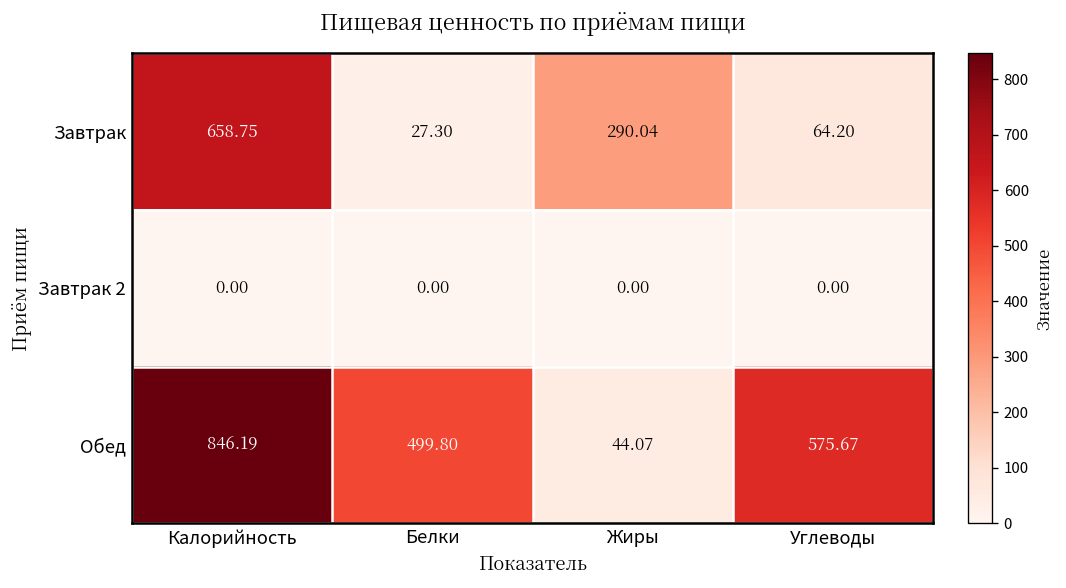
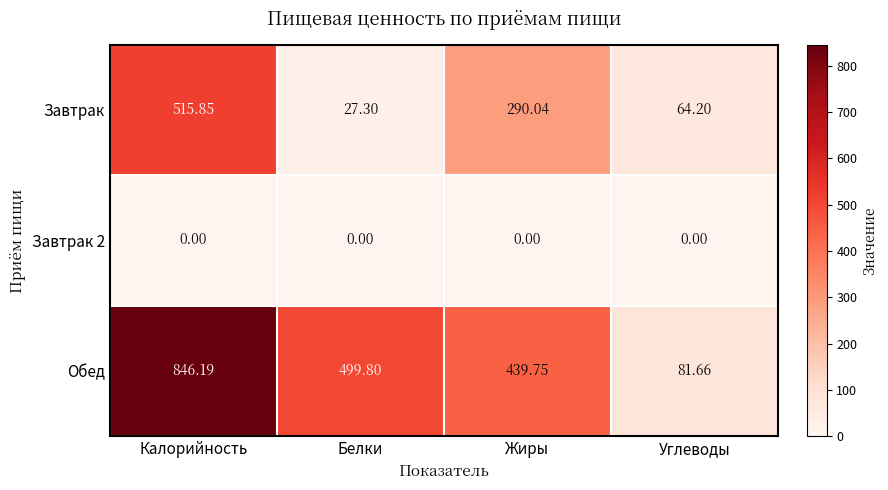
  {
    "Завтрак": {
-     "Калорийность": 658.75,
+     "Калорийность": 515.85,
      "Белки": 27.30,
      "Жиры": 290.04,
      "Углеводы": 64.20
    },
    "Завтрак 2": {
      "Калорийность": 0.00,
      "Белки": 0.00,
      "Жиры": 0.00,
      "Углеводы": 0.00
    },
    "Обед": {
      "Калорийность": 846.19,
      "Белки": 499.80,
-     "Жиры": 44.07,
-     "Углеводы": 575.67
+     "Жиры": 439.75,
+     "Углеводы": 81.66
    }
  }
